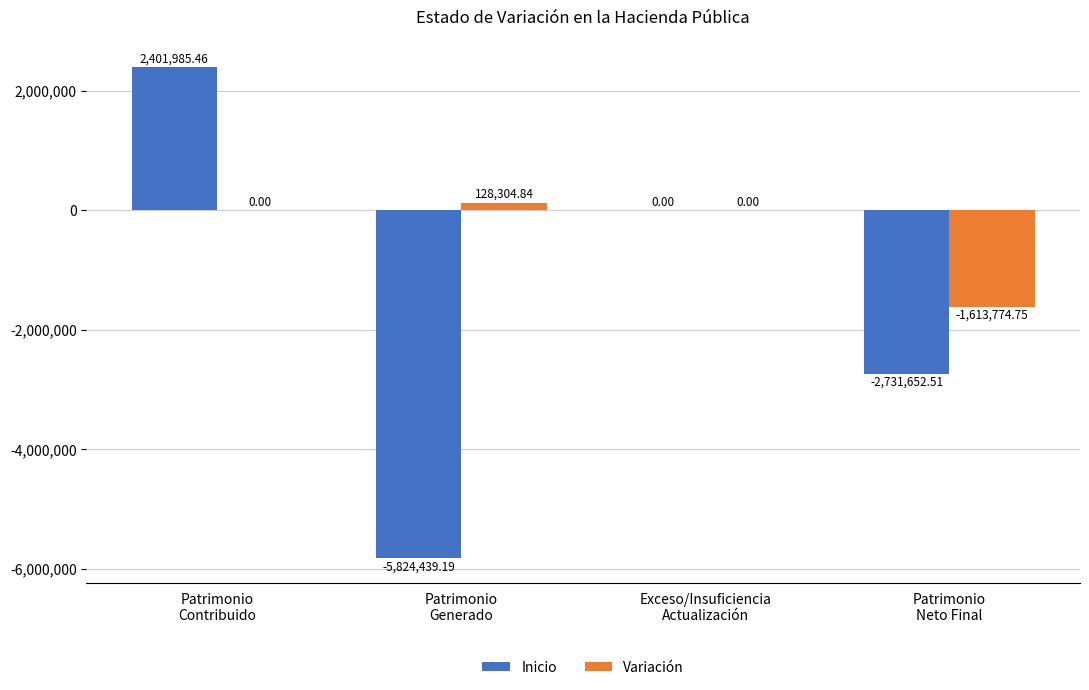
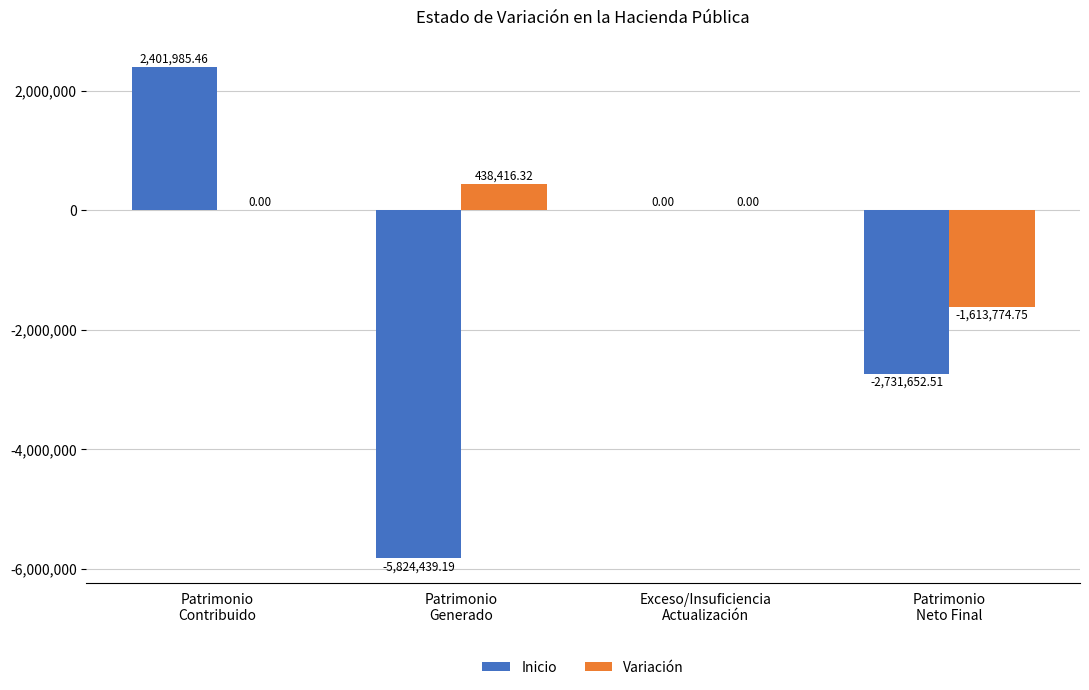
  {
    "Inicio": {
      "Patrimonio Contribuido": "2,401,985.46",
      "Patrimonio Generado": "-5,824,439.19",
      "Exceso/Insuficiencia Actualización": "0.00",
      "Patrimonio Neto Final": "-2,731,652.51"
    },
    "Variación": {
      "Patrimonio Contribuido": "0.00",
-     "Patrimonio Generado": "128,304.84",
+     "Patrimonio Generado": "438,416.32",
      "Exceso/Insuficiencia Actualización": "0.00",
      "Patrimonio Neto Final": "-1,613,774.75"
    }
  }
